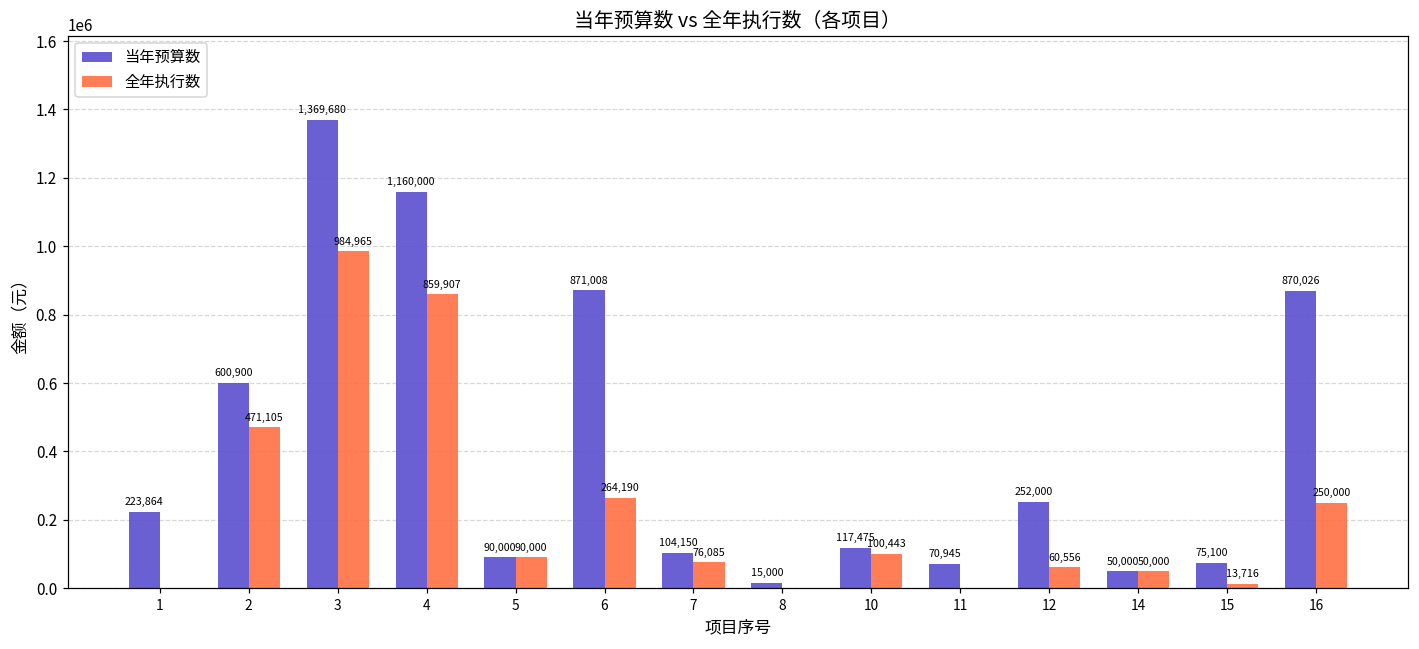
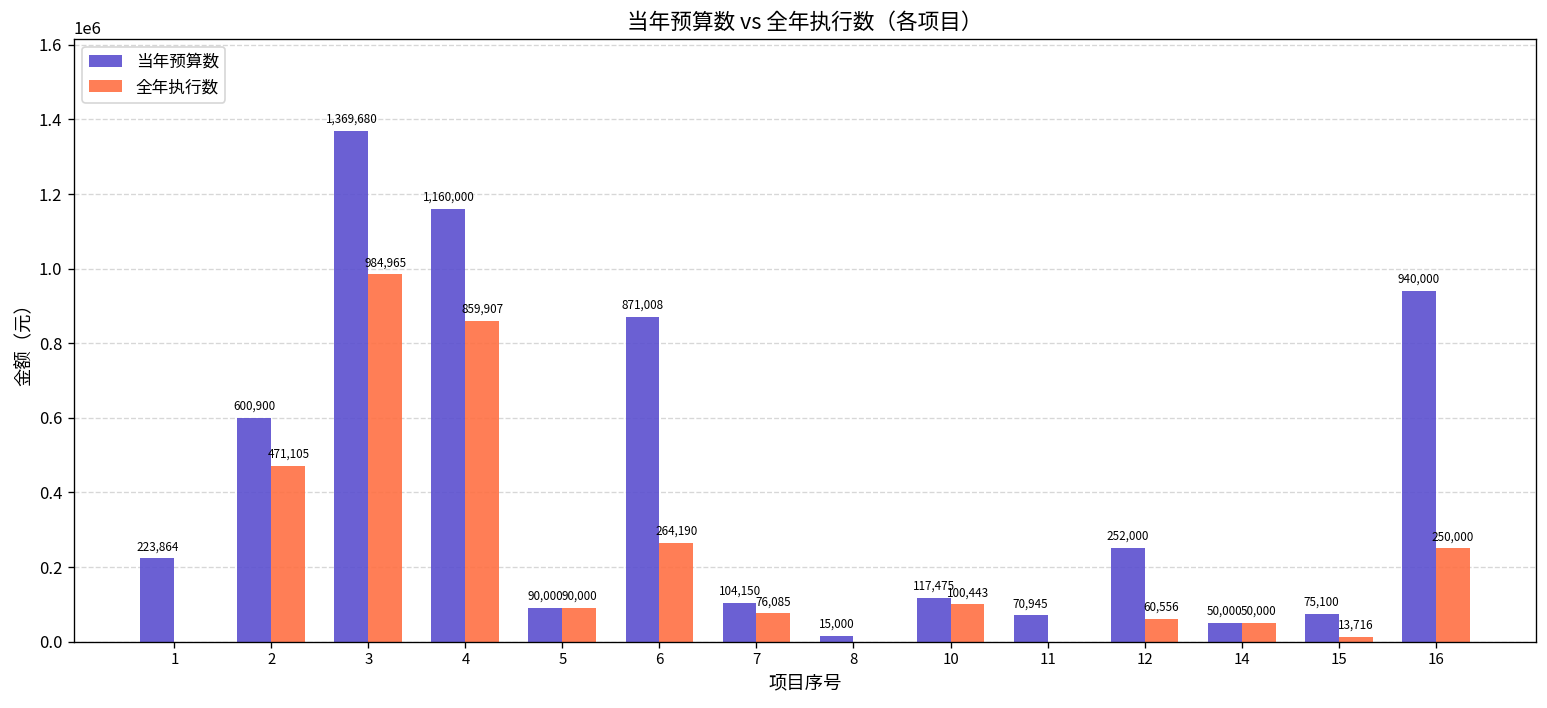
  {
    "当年预算数": {
      "1": "223,864",
      "2": "600,900",
      "3": "1,369,680",
      "4": "1,160,000",
      "5": "90,000",
      "6": "871,008",
      "7": "104,150",
      "8": "15,000",
      "10": "117,475",
      "11": "70,945",
      "12": "252,000",
      "14": "50,000",
      "15": "75,100",
-     "16": "870,026"
+     "16": "940,000"
    },
    "全年执行数": {
      "2": "471,105",
      "3": "984,965",
      "4": "859,907",
      "5": "90,000",
      "6": "264,190",
      "7": "76,085",
      "10": "100,443",
      "12": "60,556",
      "14": "50,000",
      "15": "13,716",
      "16": "250,000"
    }
  }
